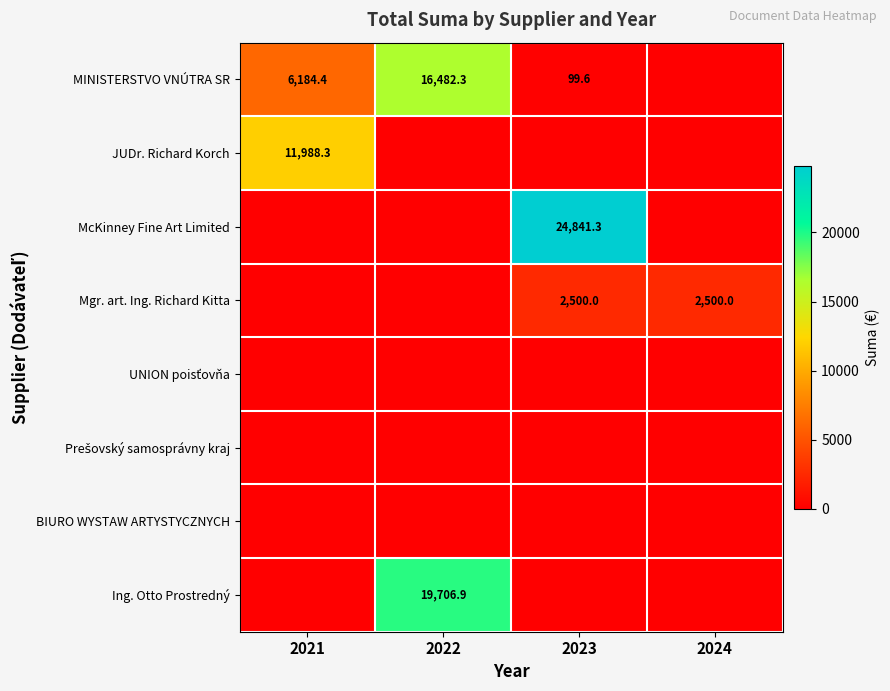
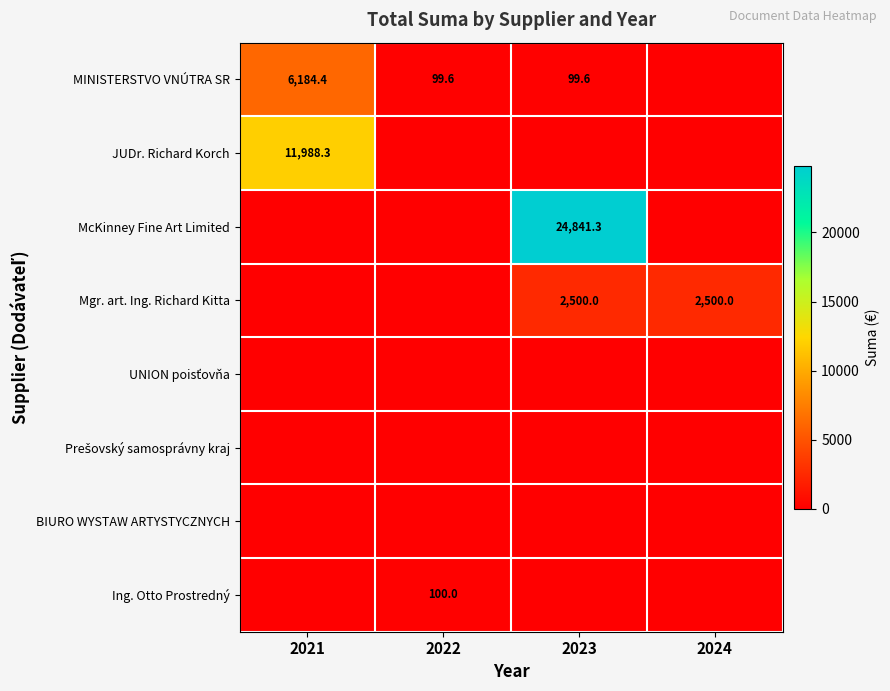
  {
    "MINISTERSTVO VNÚTRA SR": {
      "2021": "6,184.4",
-     "2022": "16,482.3",
+     "2022": "99.6",
      "2023": "99.6"
    },
    "JUDr. Richard Korch": {
      "2021": "11,988.3"
    },
    "McKinney Fine Art Limited": {
      "2023": "24,841.3"
    },
    "Mgr. art. Ing. Richard Kitta": {
      "2023": "2,500.0",
      "2024": "2,500.0"
    },
    "Ing. Otto Prostredný": {
-     "2022": "19,706.9"
+     "2022": "100.0"
    }
  }
